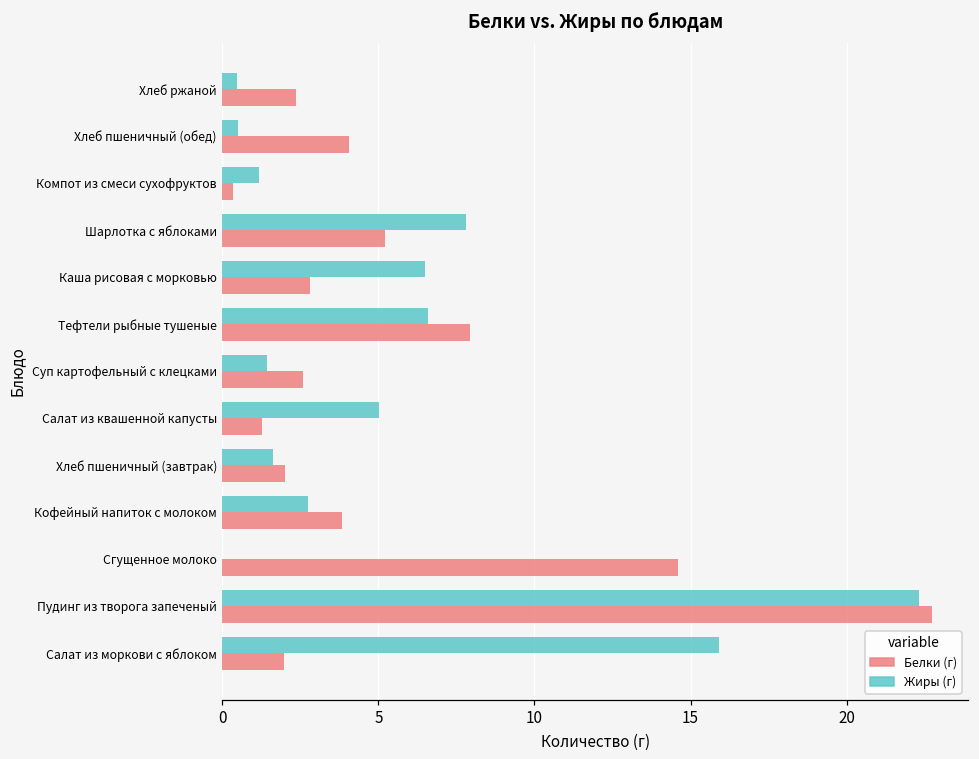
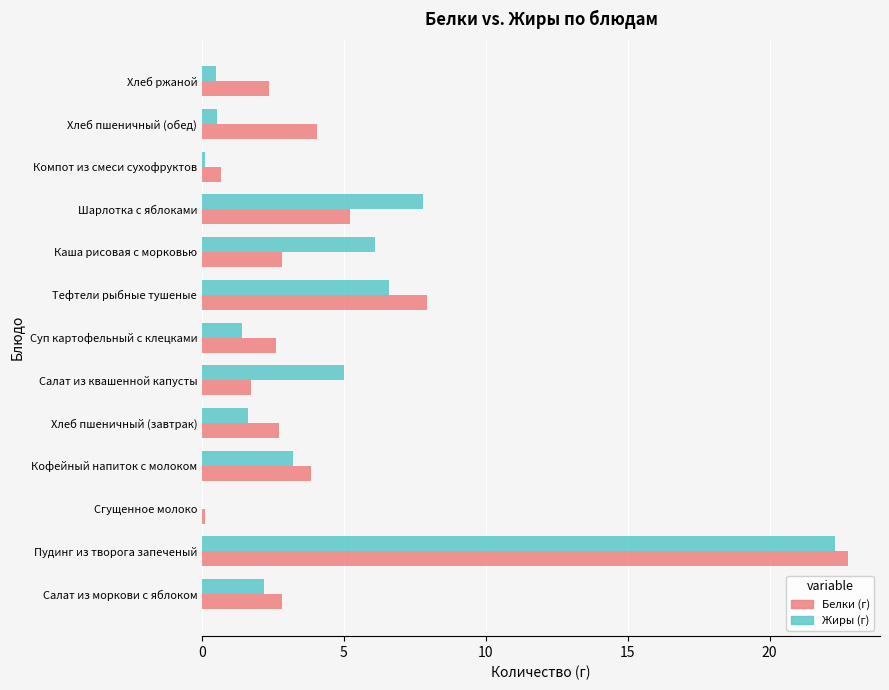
  {
    "Белки (г)": {
      "Хлеб ржаной": 2.4,
      "Хлеб пшеничный (обед)": 4.1,
-     "Компот из смеси сухофруктов": 0.4,
+     "Компот из смеси сухофруктов": 0.7,
      "Шарлотка с яблоками": 5.2,
      "Каша рисовая с морковью": 2.8,
      "Тефтели рыбные тушеные": 7.9,
      "Суп картофельный с клецками": 2.6,
-     "Салат из квашенной капусты": 1.3,
-     "Хлеб пшеничный (завтрак)": 2.0,
+     "Салат из квашенной капусты": 1.7,
+     "Хлеб пшеничный (завтрак)": 2.7,
      "Кофейный напиток с молоком": 3.8,
-     "Сгущенное молоко": 14.6,
+     "Сгущенное молоко": 0.1,
      "Пудинг из творога запеченый": 22.8,
-     "Салат из моркови с яблоком": 2.0
+     "Салат из моркови с яблоком": 2.8
    },
    "Жиры (г)": {
      "Хлеб ржаной": 0.5,
      "Хлеб пшеничный (обед)": 0.5,
-     "Компот из смеси сухофруктов": 1.2,
+     "Компот из смеси сухофруктов": 0.1,
      "Шарлотка с яблоками": 7.8,
-     "Каша рисовая с морковью": 6.5,
+     "Каша рисовая с морковью": 6.1,
      "Тефтели рыбные тушеные": 6.6,
      "Суп картофельный с клецками": 1.4,
      "Салат из квашенной капусты": 5.0,
      "Хлеб пшеничный (завтрак)": 1.6,
-     "Кофейный напиток с молоком": 2.7,
+     "Кофейный напиток с молоком": 3.2,
      "Сгущенное молоко": 0.0,
      "Пудинг из творога запеченый": 22.3,
-     "Салат из моркови с яблоком": 15.9
+     "Салат из моркови с яблоком": 2.2
    }
  }
